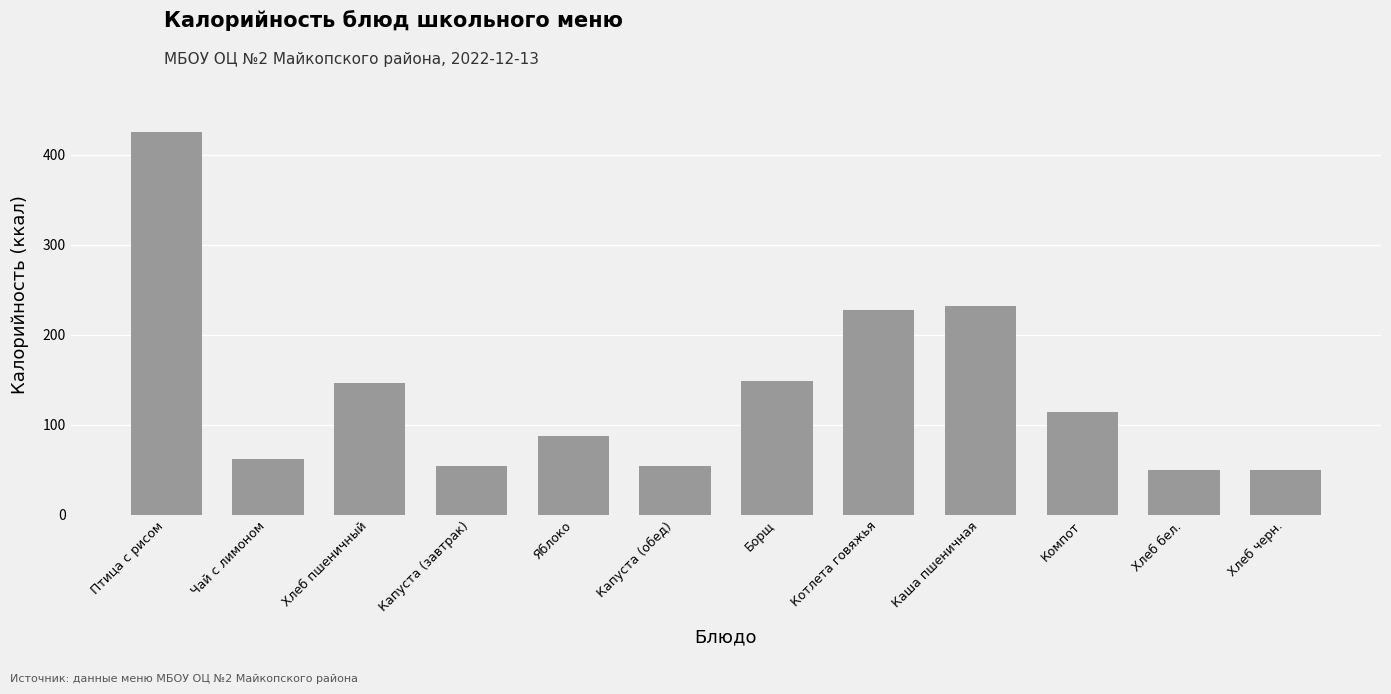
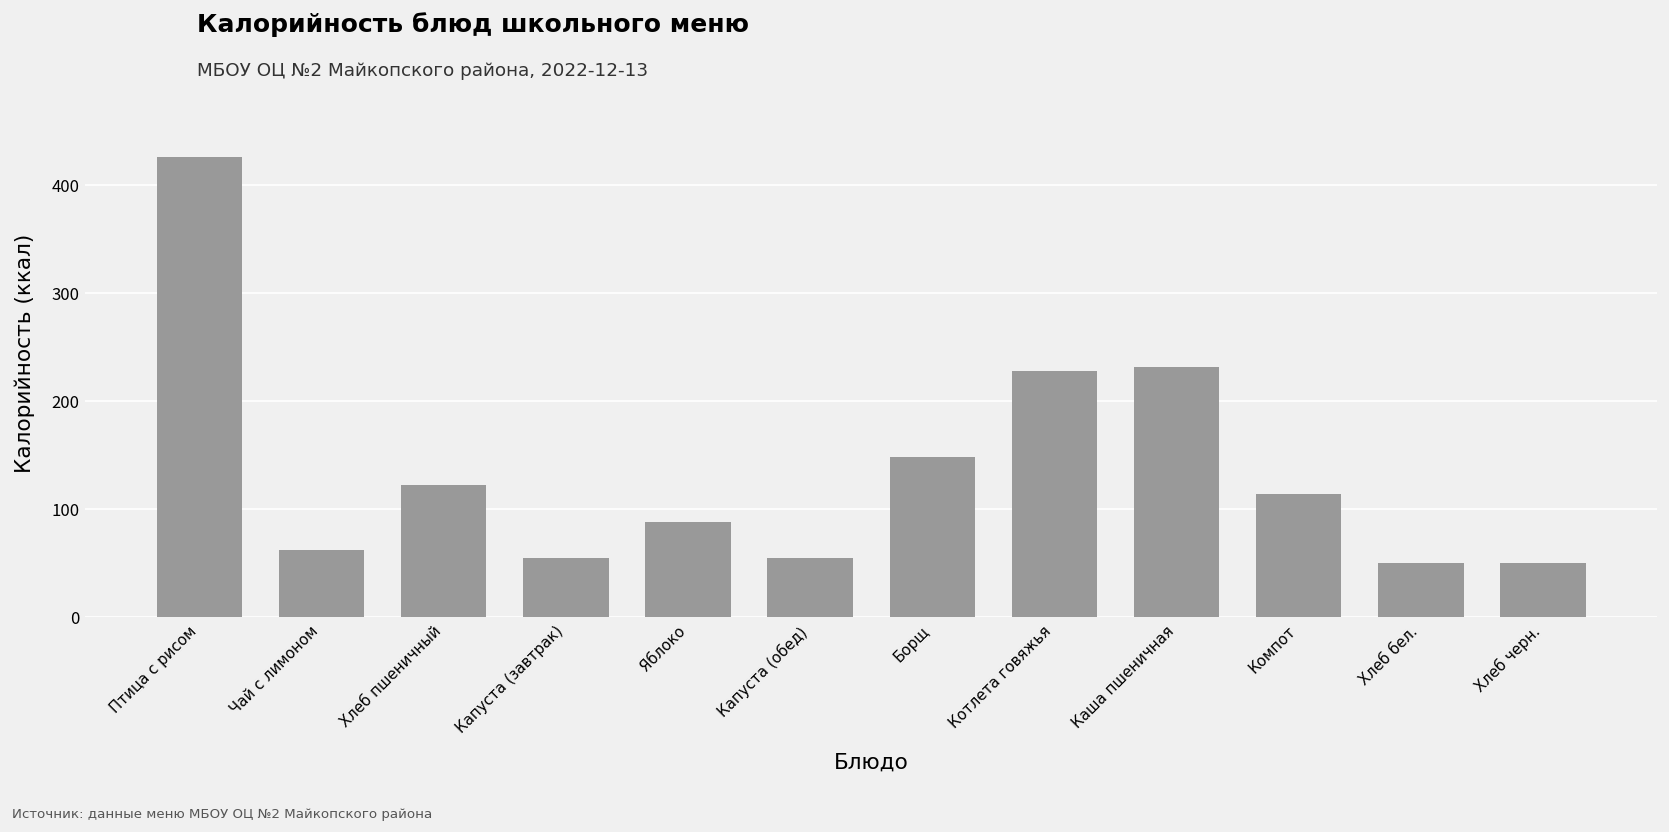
  {
    "Птица с рисом": 430,
    "Чай с лимоном": 60,
-   "Хлеб пшеничный": 150,
+   "Хлеб пшеничный": 120,
    "Капуста (завтрак)": 50,
    "Яблоко": 90,
    "Капуста (обед)": 50,
    "Борщ": 150,
    "Котлета говяжья": 230,
    "Каша пшеничная": 230,
    "Компот": 110,
    "Хлеб бел.": 50,
    "Хлеб черн.": 50
  }
